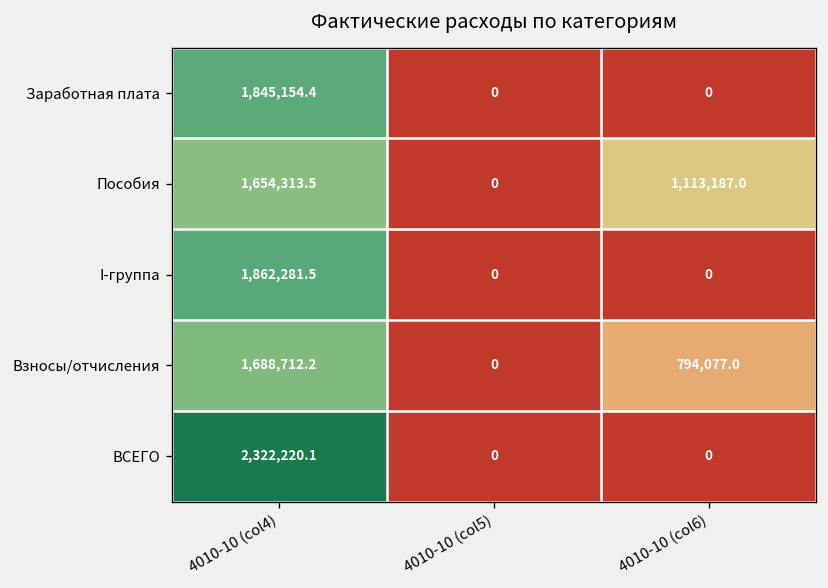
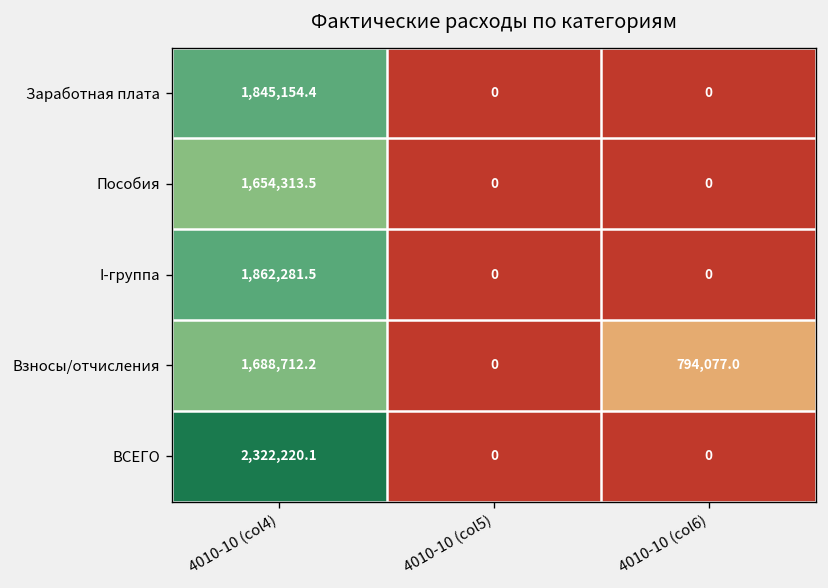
  {
    "Заработная плата": {
      "4010-10 (col4)": "1,845,154.4",
      "4010-10 (col5)": "0",
      "4010-10 (col6)": "0"
    },
    "Пособия": {
      "4010-10 (col4)": "1,654,313.5",
      "4010-10 (col5)": "0",
-     "4010-10 (col6)": "1,113,187.0"
+     "4010-10 (col6)": "0"
    },
    "I-группа": {
      "4010-10 (col4)": "1,862,281.5",
      "4010-10 (col5)": "0",
      "4010-10 (col6)": "0"
    },
    "Взносы/отчисления": {
      "4010-10 (col4)": "1,688,712.2",
      "4010-10 (col5)": "0",
      "4010-10 (col6)": "794,077.0"
    },
    "ВСЕГО": {
      "4010-10 (col4)": "2,322,220.1",
      "4010-10 (col5)": "0",
      "4010-10 (col6)": "0"
    }
  }
